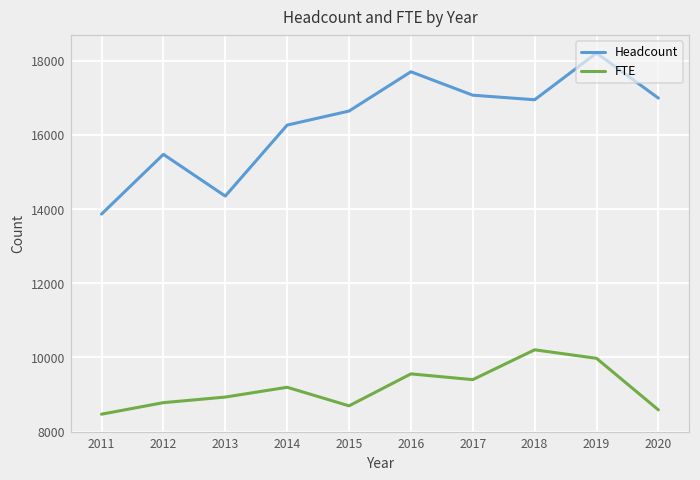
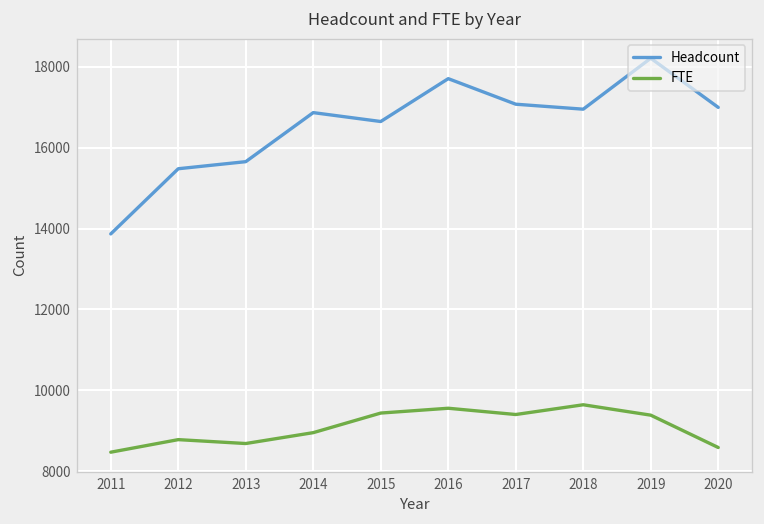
  {
    "Headcount": {
      "2011": 13900,
      "2012": 15500,
-     "2013": 14400,
-     "2014": 16300,
+     "2013": 15700,
+     "2014": 16900,
      "2015": 16600,
      "2016": 17700,
      "2017": 17100,
      "2018": 17000,
      "2020": 17000
    },
    "FTE": {
      "2011": 8500,
      "2012": 8800,
-     "2013": 8900,
-     "2014": 9200,
-     "2015": 8700,
+     "2013": 8700,
+     "2014": 9000,
+     "2015": 9400,
      "2016": 9600,
      "2017": 9400,
-     "2018": 10200,
-     "2019": 10000,
+     "2018": 9600,
+     "2019": 9400,
      "2020": 8600
    }
  }
